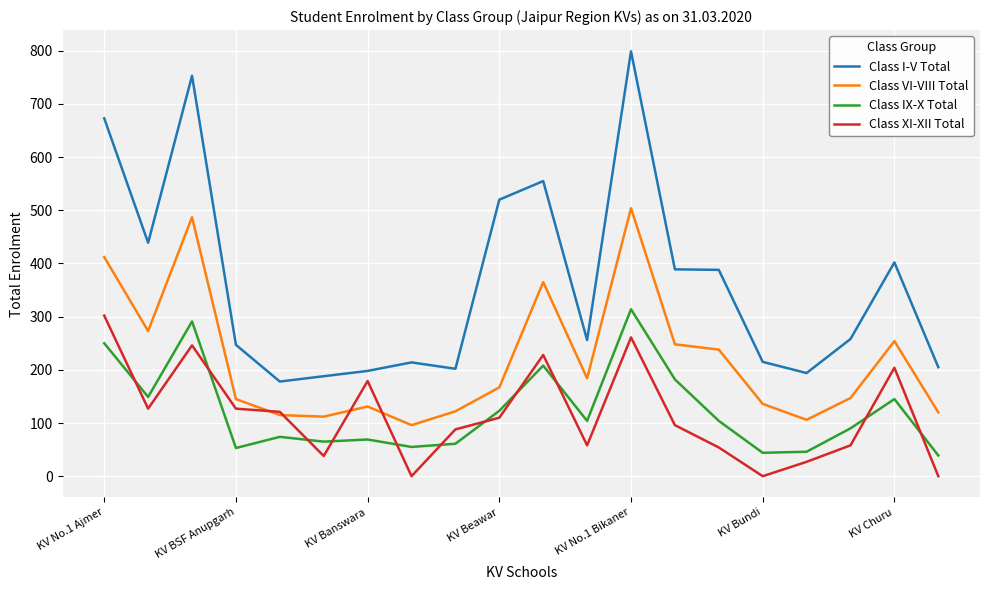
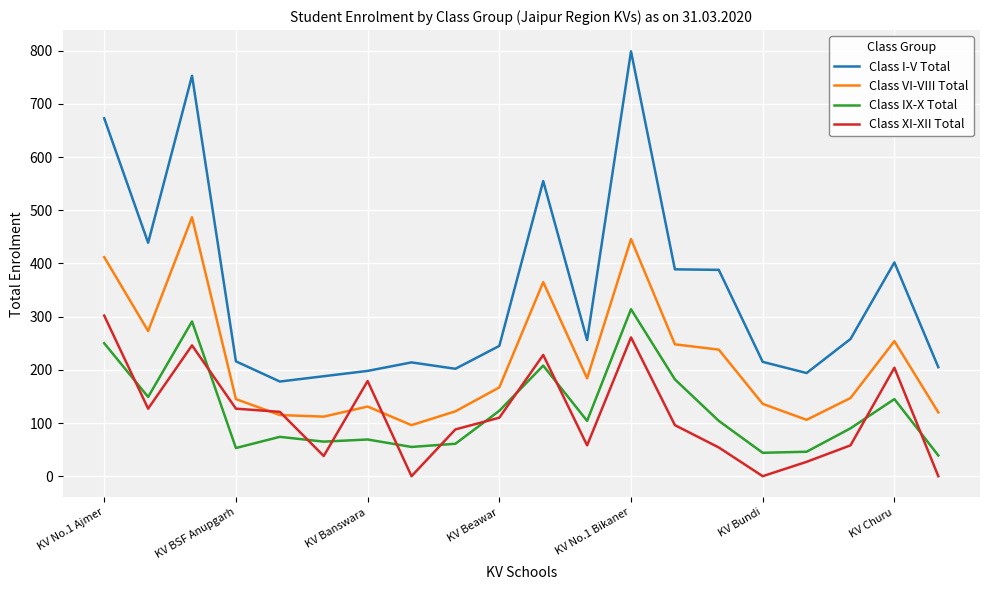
  {
    "Class I-V Total": {
      "KV No.1 Ajmer": 670,
-     "KV BSF Anupgarh": 250,
+     "KV BSF Anupgarh": 220,
      "KV Banswara": 200,
-     "KV Beawar": 520,
+     "KV Beawar": 250,
      "KV No.1 Bikaner": 800,
      "KV Bundi": 220,
      "KV Churu": 400
    },
    "Class VI-VIII Total": {
      "KV No.1 Ajmer": 410,
      "KV BSF Anupgarh": 150,
      "KV Banswara": 130,
      "KV Beawar": 170,
-     "KV No.1 Bikaner": 500,
+     "KV No.1 Bikaner": 450,
      "KV Bundi": 140,
      "KV Churu": 250
    },
    "Class IX-X Total": {
      "KV No.1 Ajmer": 250,
      "KV BSF Anupgarh": 50,
      "KV Banswara": 70,
      "KV Beawar": 120,
      "KV No.1 Bikaner": 310,
      "KV Bundi": 40,
      "KV Churu": 150
    },
    "Class XI-XII Total": {
      "KV No.1 Ajmer": 300,
      "KV BSF Anupgarh": 130,
      "KV Banswara": 180,
      "KV Beawar": 110,
      "KV No.1 Bikaner": 260,
      "KV Bundi": 0,
      "KV Churu": 200
    }
  }
